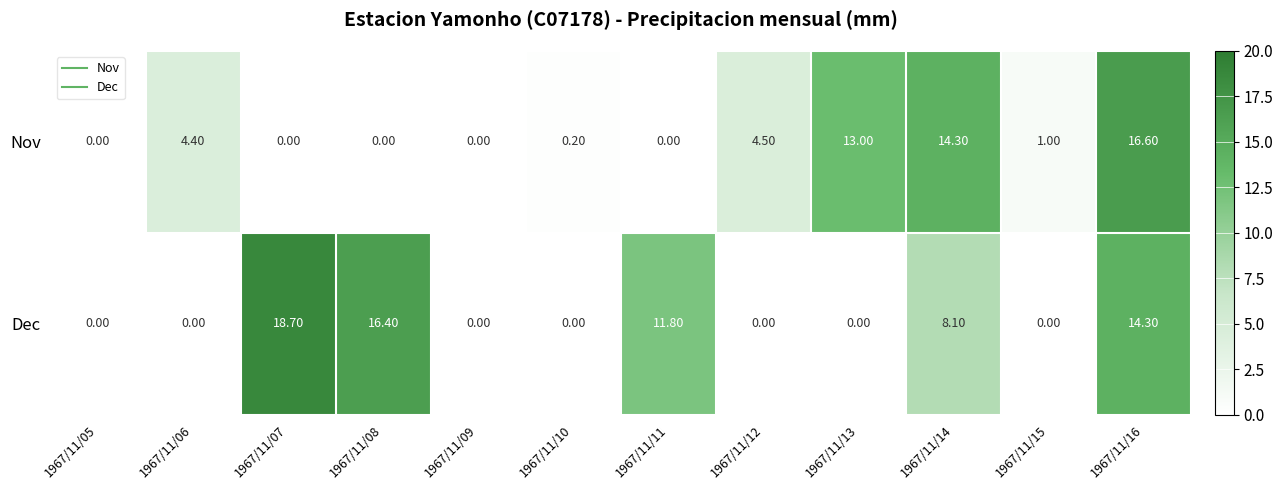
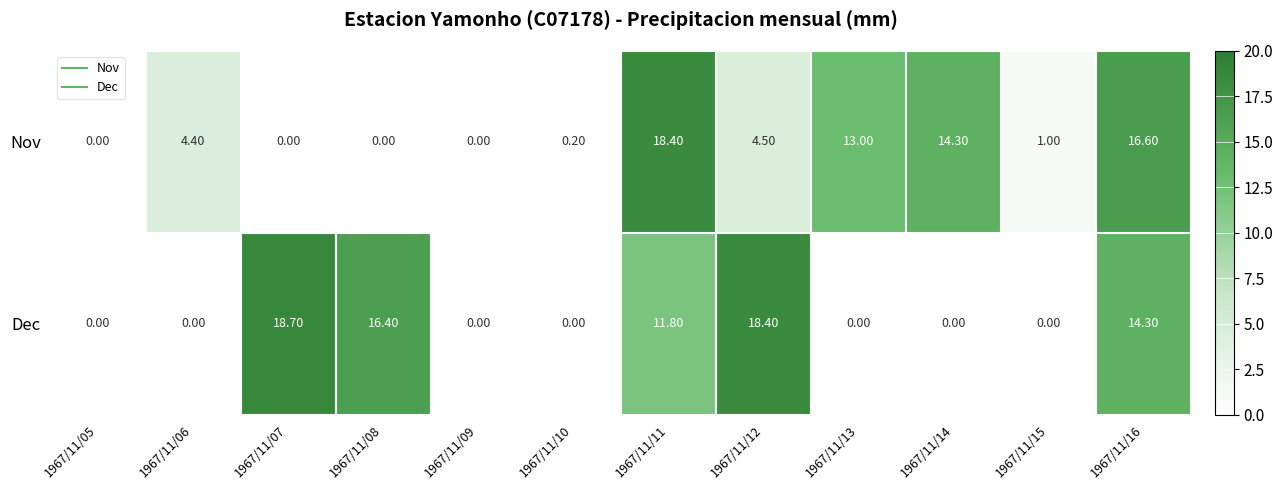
  {
    "Nov": {
      "1967/11/05": 0.00,
      "1967/11/06": 4.40,
      "1967/11/07": 0.00,
      "1967/11/08": 0.00,
      "1967/11/09": 0.00,
      "1967/11/10": 0.20,
-     "1967/11/11": 0.00,
+     "1967/11/11": 18.40,
      "1967/11/12": 4.50,
      "1967/11/13": 13.00,
      "1967/11/14": 14.30,
      "1967/11/15": 1.00,
      "1967/11/16": 16.60
    },
    "Dec": {
      "1967/11/05": 0.00,
      "1967/11/06": 0.00,
      "1967/11/07": 18.70,
      "1967/11/08": 16.40,
      "1967/11/09": 0.00,
      "1967/11/10": 0.00,
      "1967/11/11": 11.80,
-     "1967/11/12": 0.00,
+     "1967/11/12": 18.40,
      "1967/11/13": 0.00,
-     "1967/11/14": 8.10,
+     "1967/11/14": 0.00,
      "1967/11/15": 0.00,
      "1967/11/16": 14.30
    }
  }
